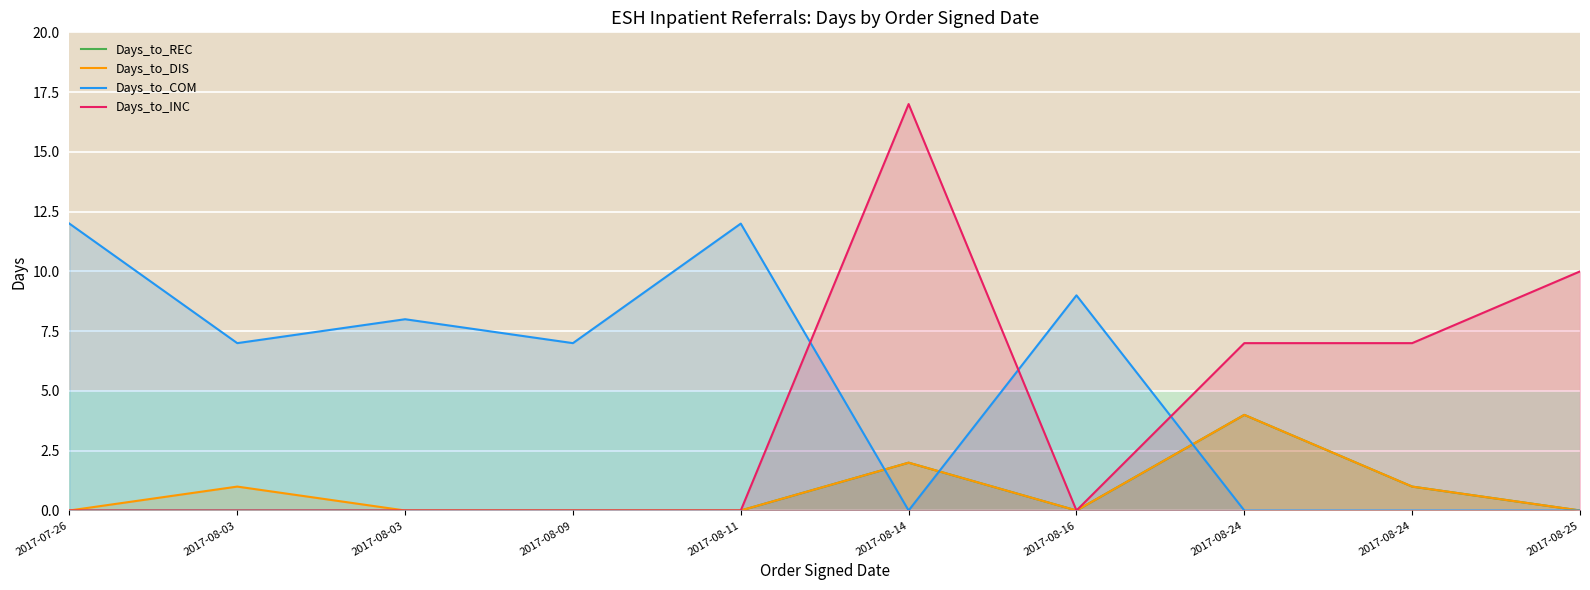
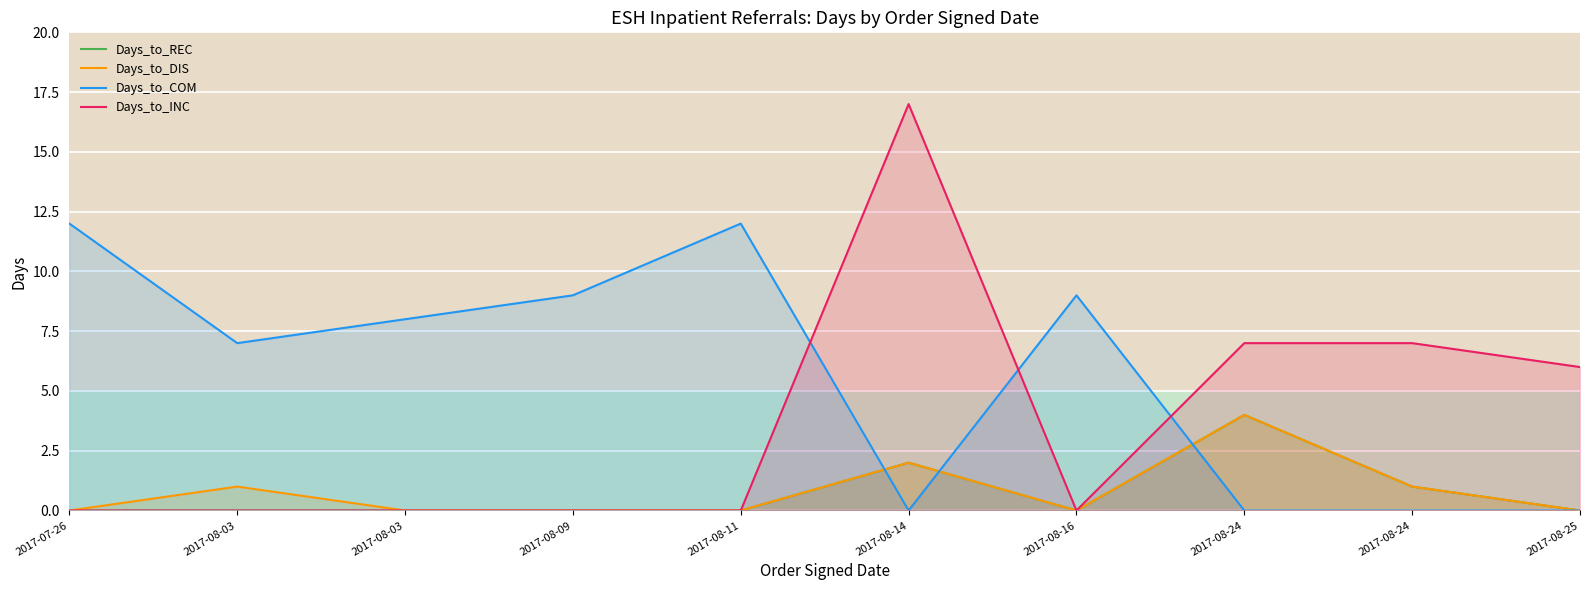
  {
    "Days_to_COM": {
      "2017-07-26": 12,
-     "2017-08-09": 7,
+     "2017-08-09": 9,
      "2017-08-11": 12,
      "2017-08-14": 0,
      "2017-08-16": 9
    },
    "Days_to_INC": {
      "2017-08-14": 17,
-     "2017-08-25": 10
+     "2017-08-25": 6
    }
  }
